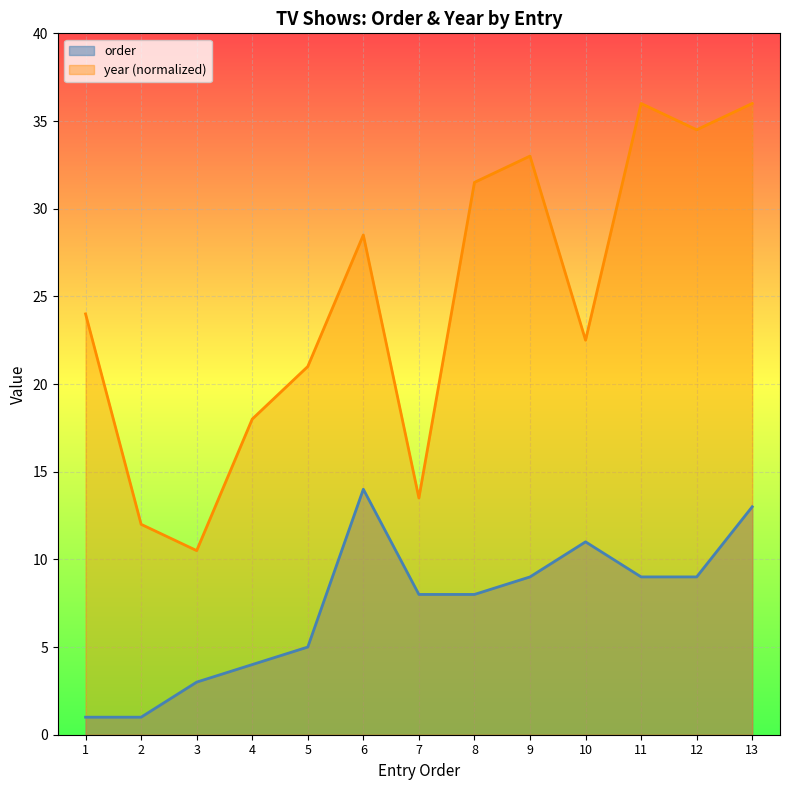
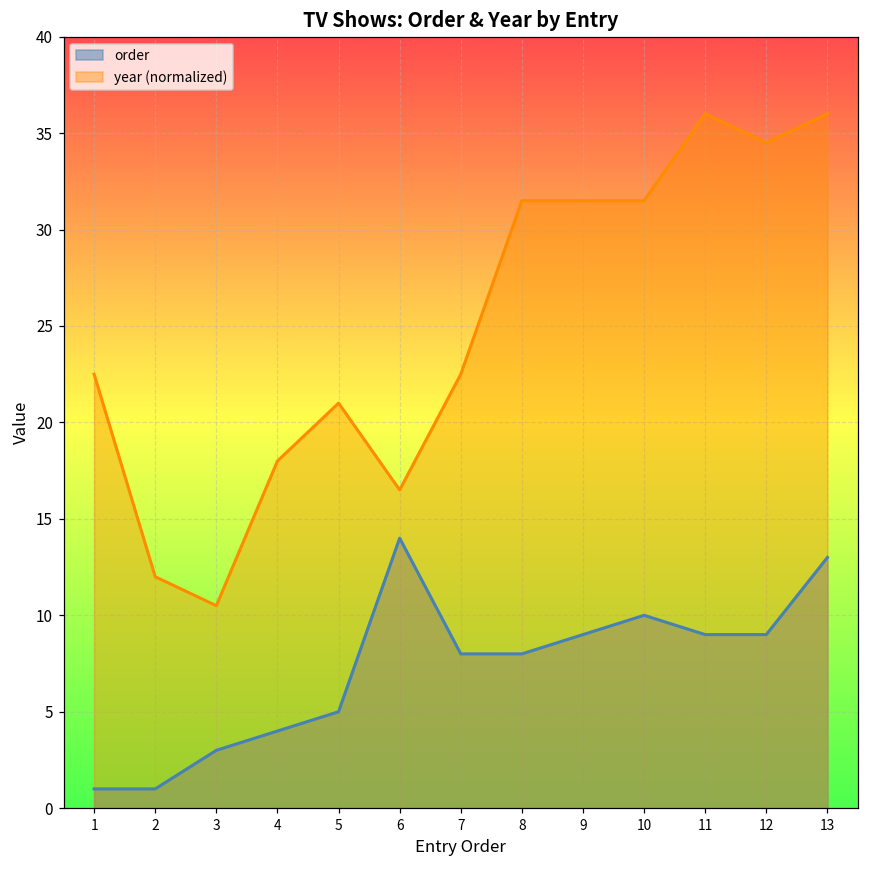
  {
    "order": {
      "1": 1,
      "2": 1,
      "3": 3,
      "4": 4,
      "5": 5,
      "6": 14,
      "7": 8,
      "8": 8,
      "9": 9,
-     "10": 11,
+     "10": 10,
      "11": 9,
      "12": 9,
      "13": 13
    },
    "year (normalized)": {
-     "1": 24.0,
+     "1": 22.5,
      "2": 12.0,
      "3": 10.5,
      "4": 18.0,
      "5": 21.0,
-     "6": 28.5,
-     "7": 13.5,
+     "6": 16.5,
+     "7": 22.5,
      "8": 31.5,
-     "9": 33.0,
-     "10": 22.5,
+     "9": 31.5,
+     "10": 31.5,
      "11": 36.0,
      "12": 34.5,
      "13": 36.0
    }
  }
